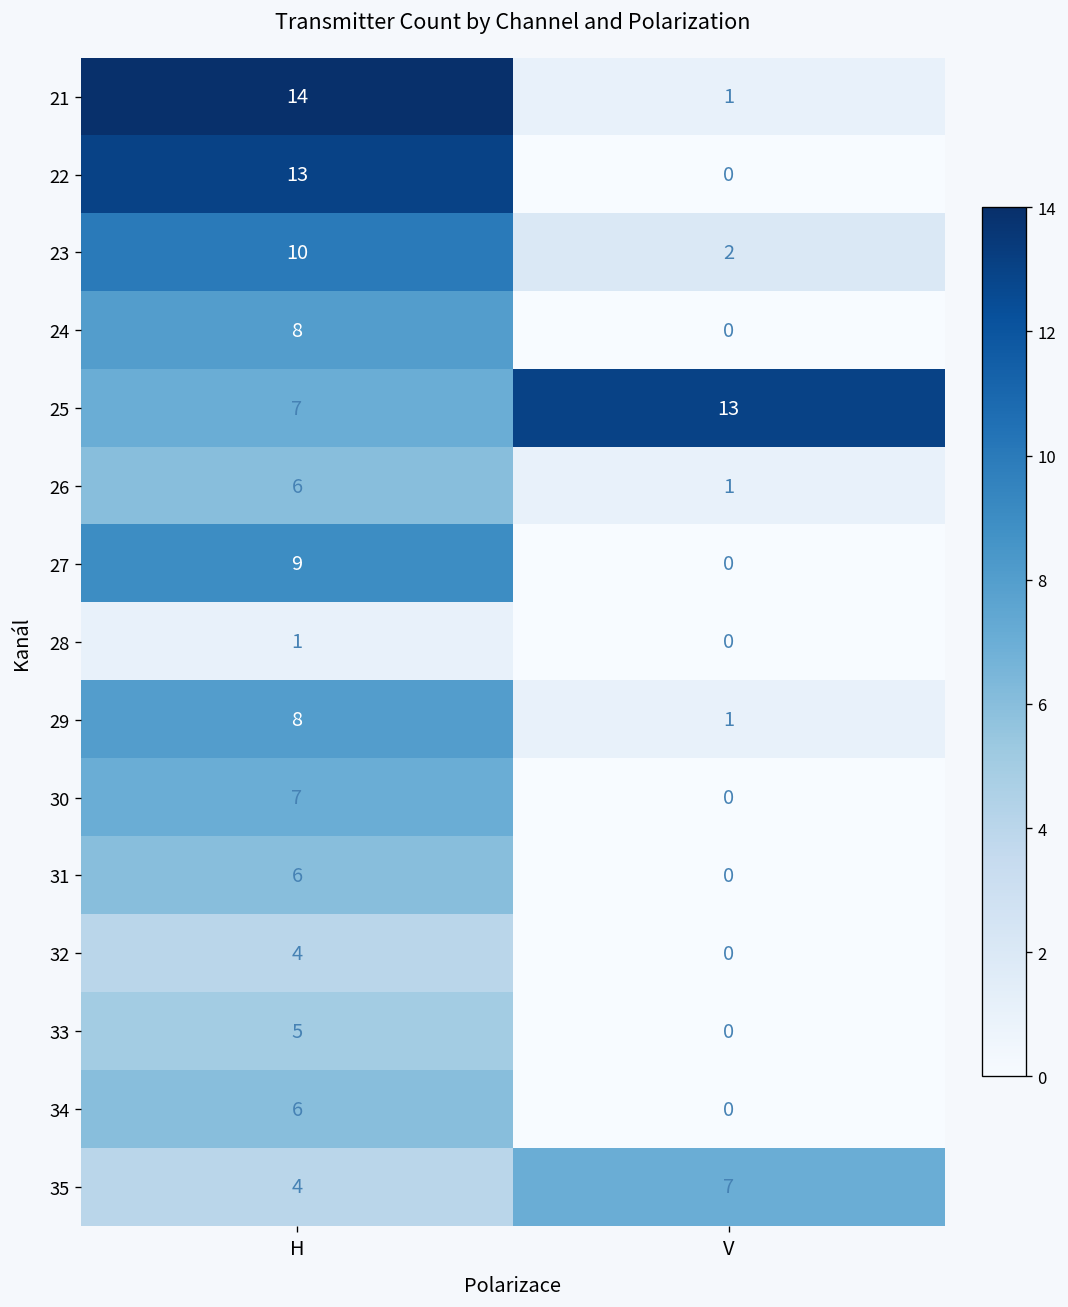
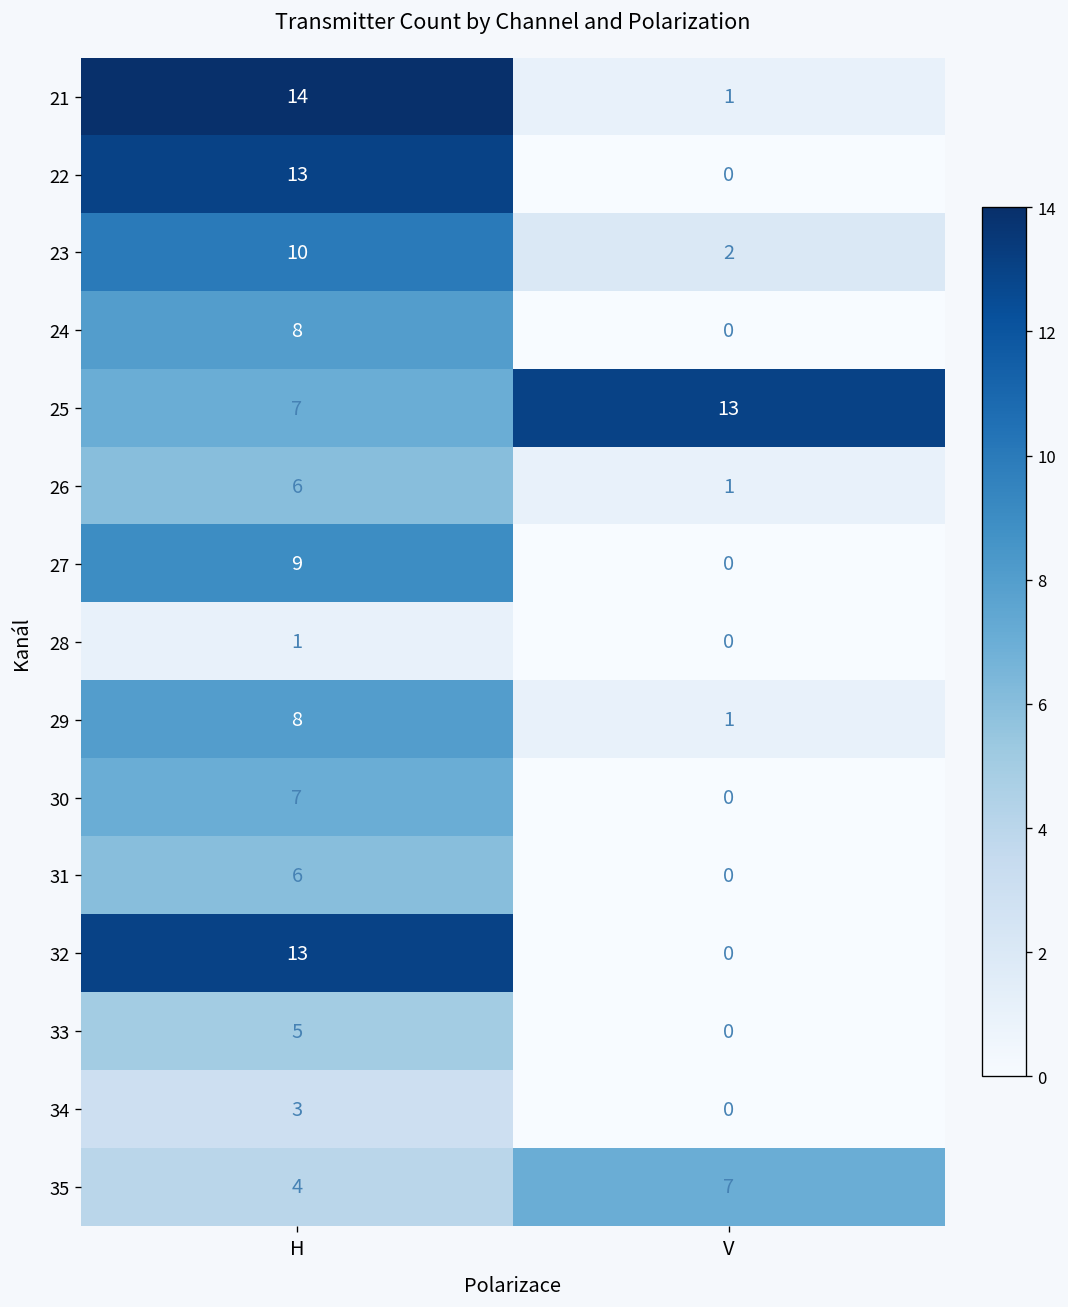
  {
    "21": {
      "H": 14,
      "V": 1
    },
    "22": {
      "H": 13,
      "V": 0
    },
    "23": {
      "H": 10,
      "V": 2
    },
    "24": {
      "H": 8,
      "V": 0
    },
    "25": {
      "V": 13
    },
    "26": {
      "H": 6,
      "V": 1
    },
    "27": {
      "H": 9,
      "V": 0
    },
    "28": {
      "H": 1,
      "V": 0
    },
    "29": {
      "H": 8,
      "V": 1
    },
    "30": {
      "V": 0
    },
    "31": {
      "H": 6,
      "V": 0
    },
    "32": {
-     "H": 4,
+     "H": 13,
      "V": 0
    },
    "33": {
      "H": 5,
      "V": 0
    },
    "34": {
-     "H": 6,
+     "H": 3,
      "V": 0
    },
    "35": {
      "H": 4
    }
  }
